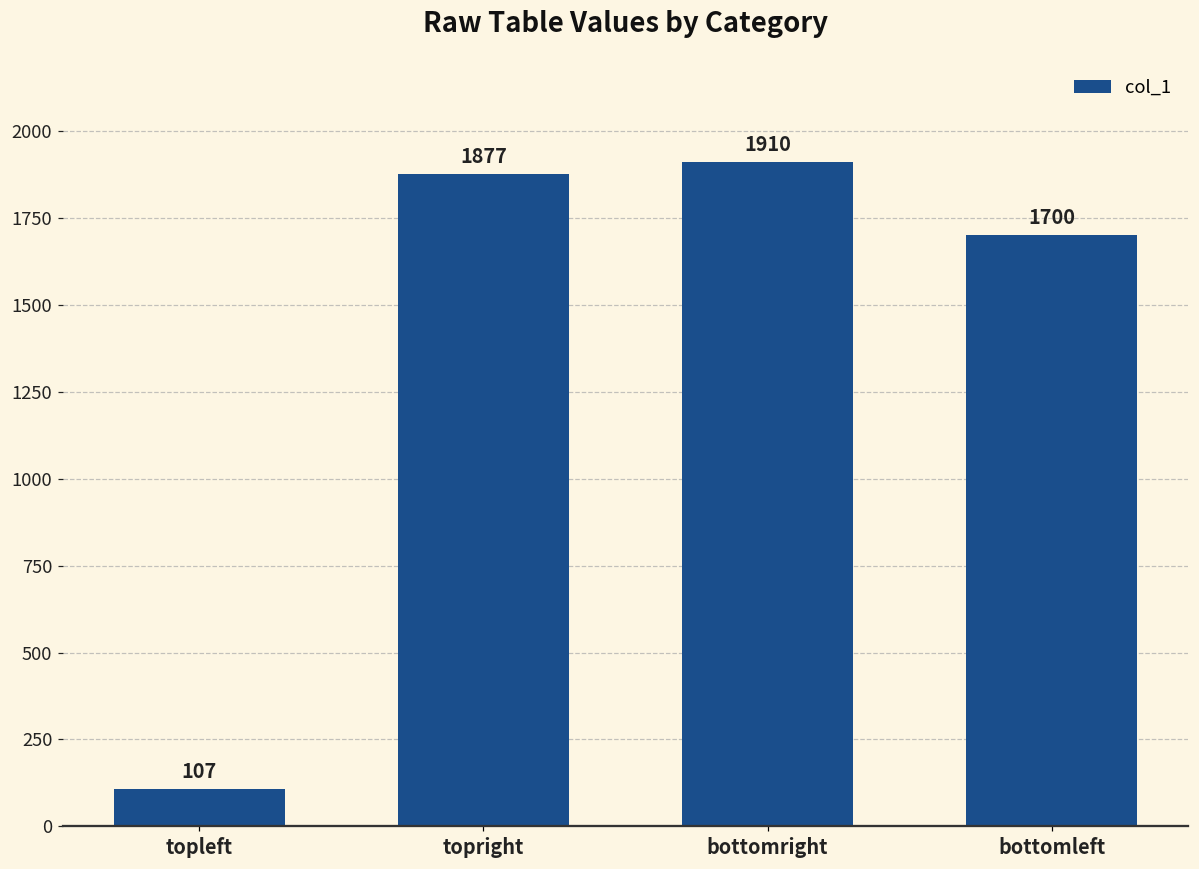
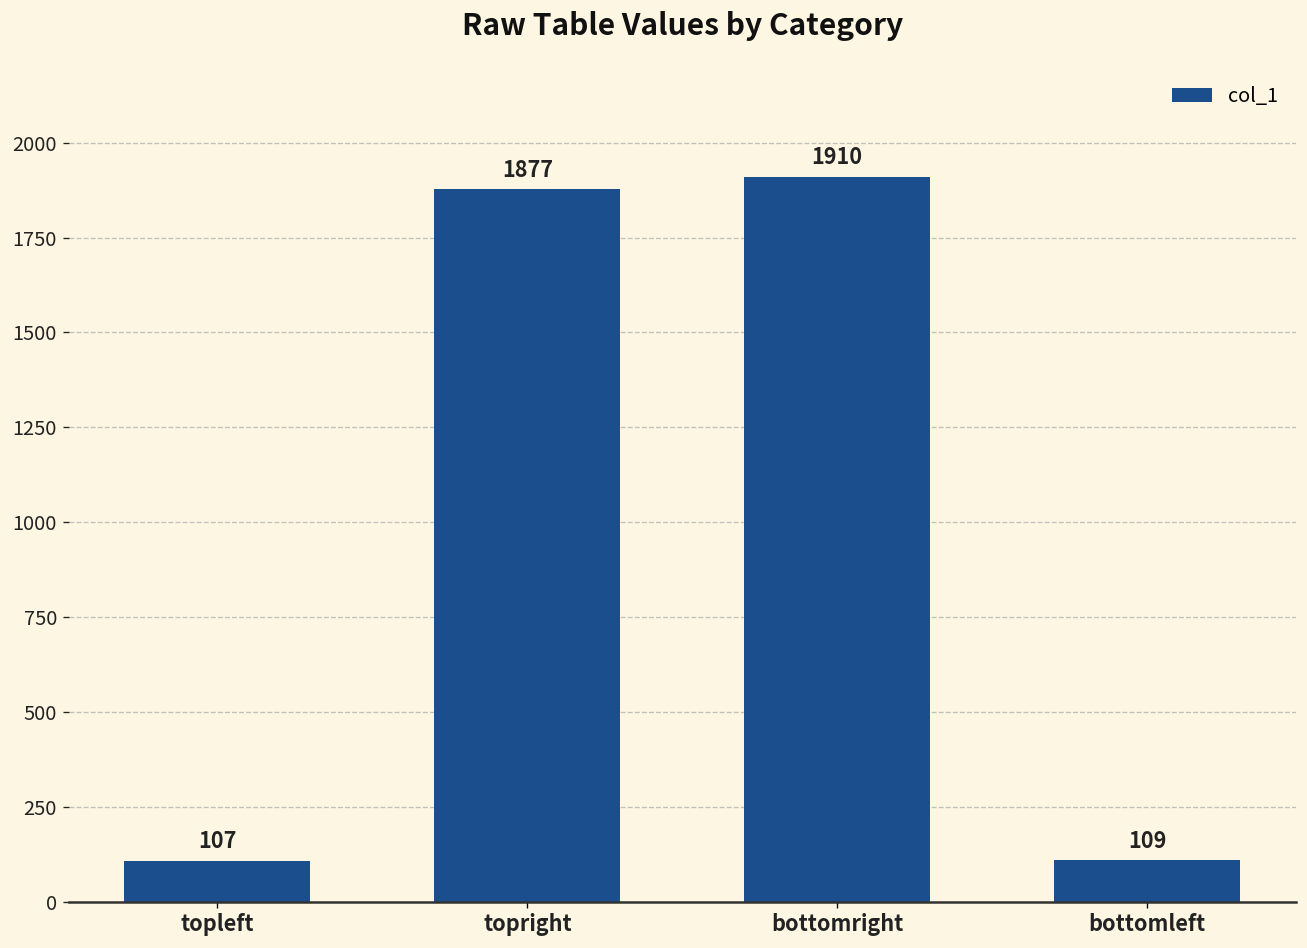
  {
    "topleft": 107,
    "topright": 1877,
    "bottomright": 1910,
-   "bottomleft": 1700
+   "bottomleft": 109
  }
